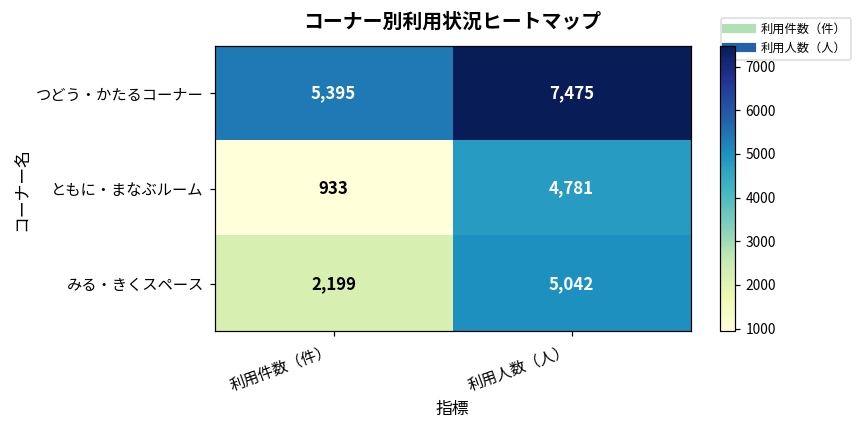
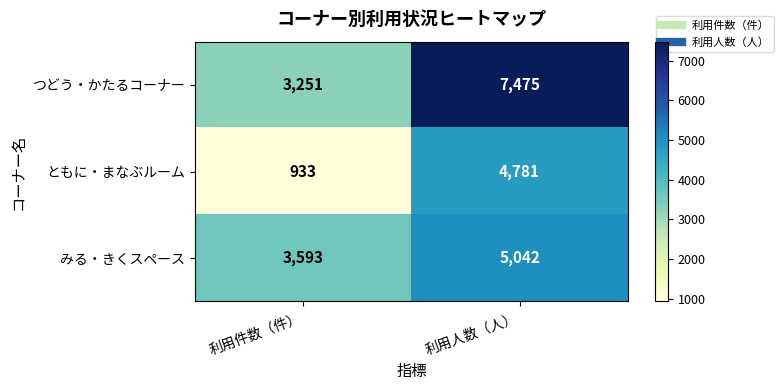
  {
    "つどう・かたるコーナー": {
-     "利用件数（件）": "5,395",
+     "利用件数（件）": "3,251",
      "利用人数（人）": "7,475"
    },
    "ともに・まなぶルーム": {
      "利用件数（件）": "933",
      "利用人数（人）": "4,781"
    },
    "みる・きくスペース": {
-     "利用件数（件）": "2,199",
+     "利用件数（件）": "3,593",
      "利用人数（人）": "5,042"
    }
  }
